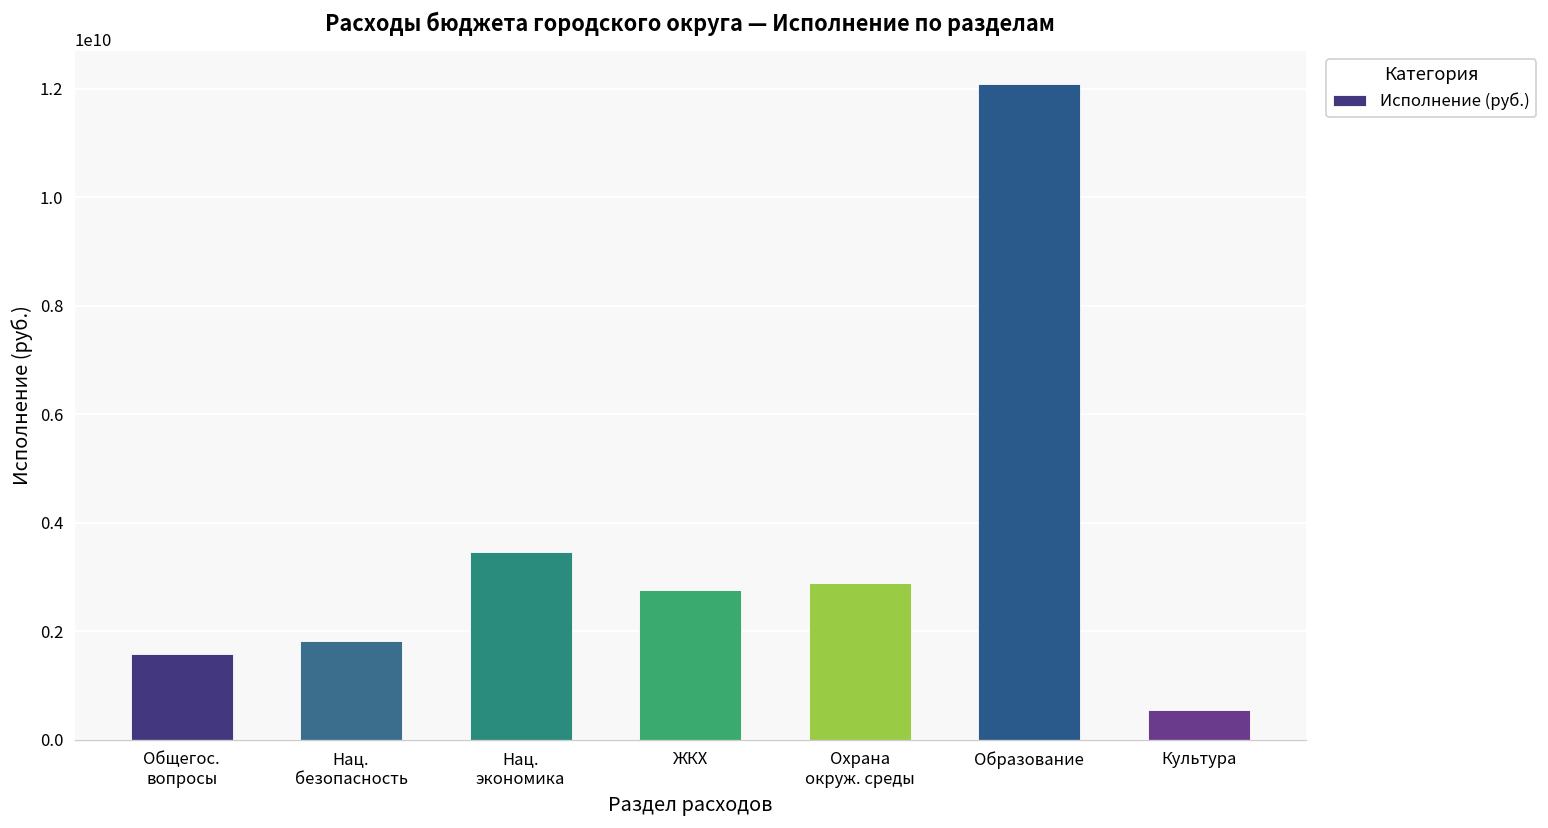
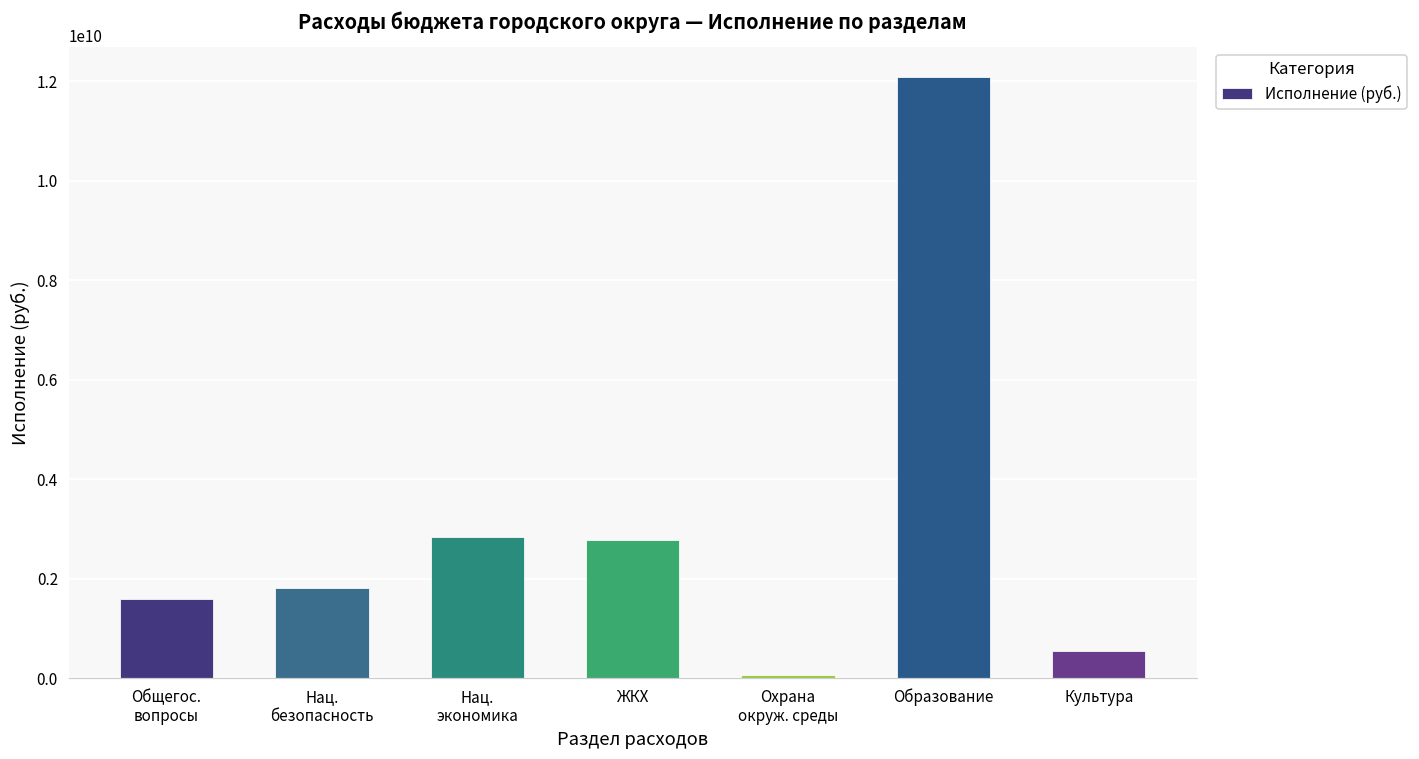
  {
    "Общегос. вопросы": 1600000000,
    "Нац. безопасность": 1800000000,
-   "Нац. экономика": 3500000000,
+   "Нац. экономика": 2800000000,
    "ЖКХ": 2800000000,
-   "Охрана окруж. среды": 2900000000,
+   "Охрана окруж. среды": 100000000,
    "Образование": 12100000000,
    "Культура": 600000000
  }
